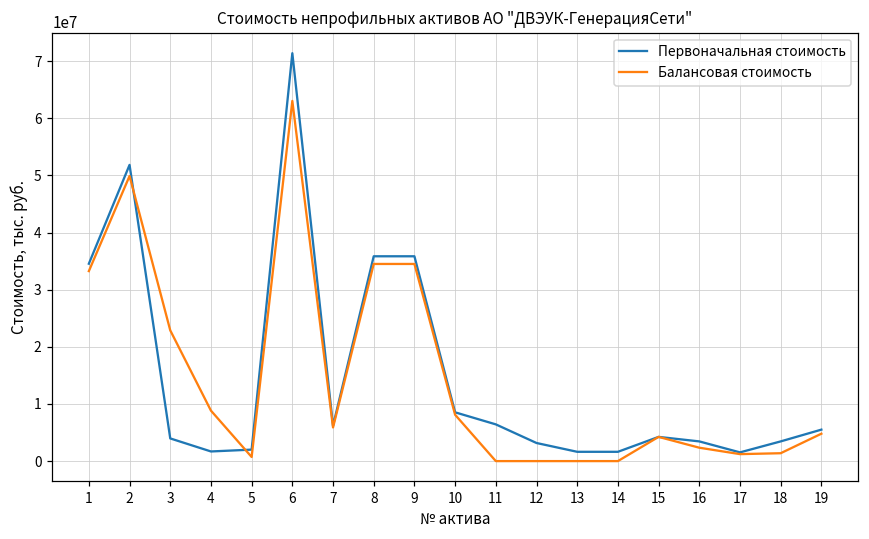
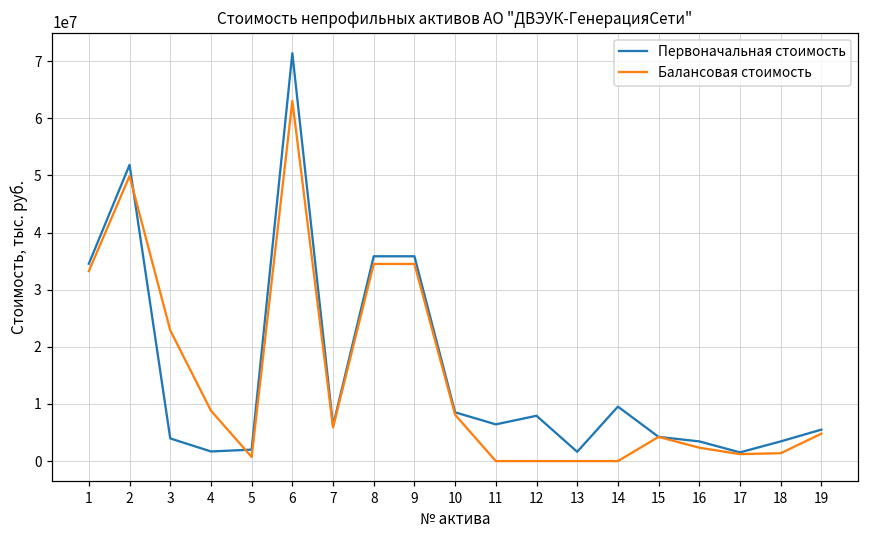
  {
    "Первоначальная стоимость": {
      "1": 35000000,
      "2": 52000000,
      "3": 4000000,
      "4": 2000000,
      "5": 2000000,
      "6": 71000000,
      "8": 36000000,
      "9": 36000000,
      "11": 6000000,
-     "12": 3000000,
+     "12": 8000000,
      "13": 2000000,
-     "14": 2000000,
+     "14": 10000000,
      "16": 3000000,
      "18": 3000000,
      "19": 6000000
    },
    "Балансовая стоимость": {
      "1": 33000000,
      "2": 50000000,
      "3": 23000000,
      "4": 9000000,
      "5": 1000000,
      "6": 63000000,
      "8": 34000000,
      "9": 34000000,
      "11": 0,
      "12": 0,
      "13": 0,
      "14": 0,
      "16": 2000000,
      "18": 1000000,
      "19": 5000000
    }
  }
